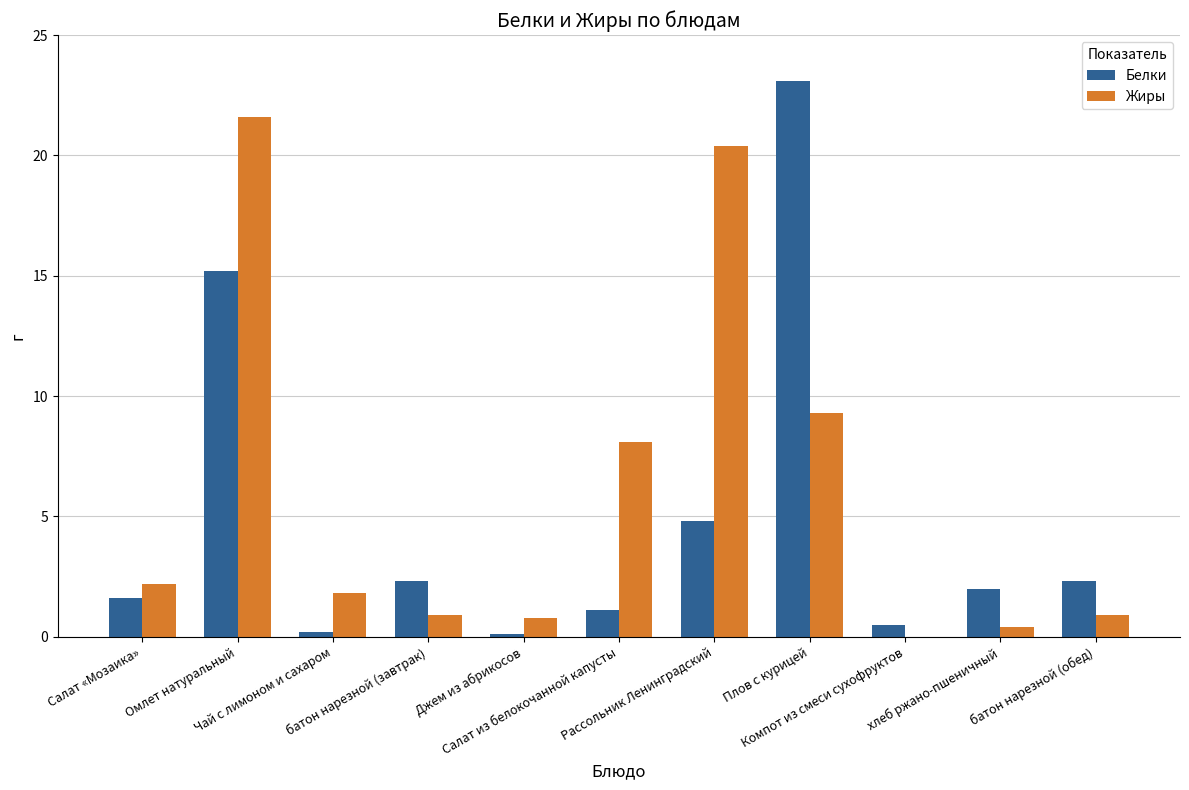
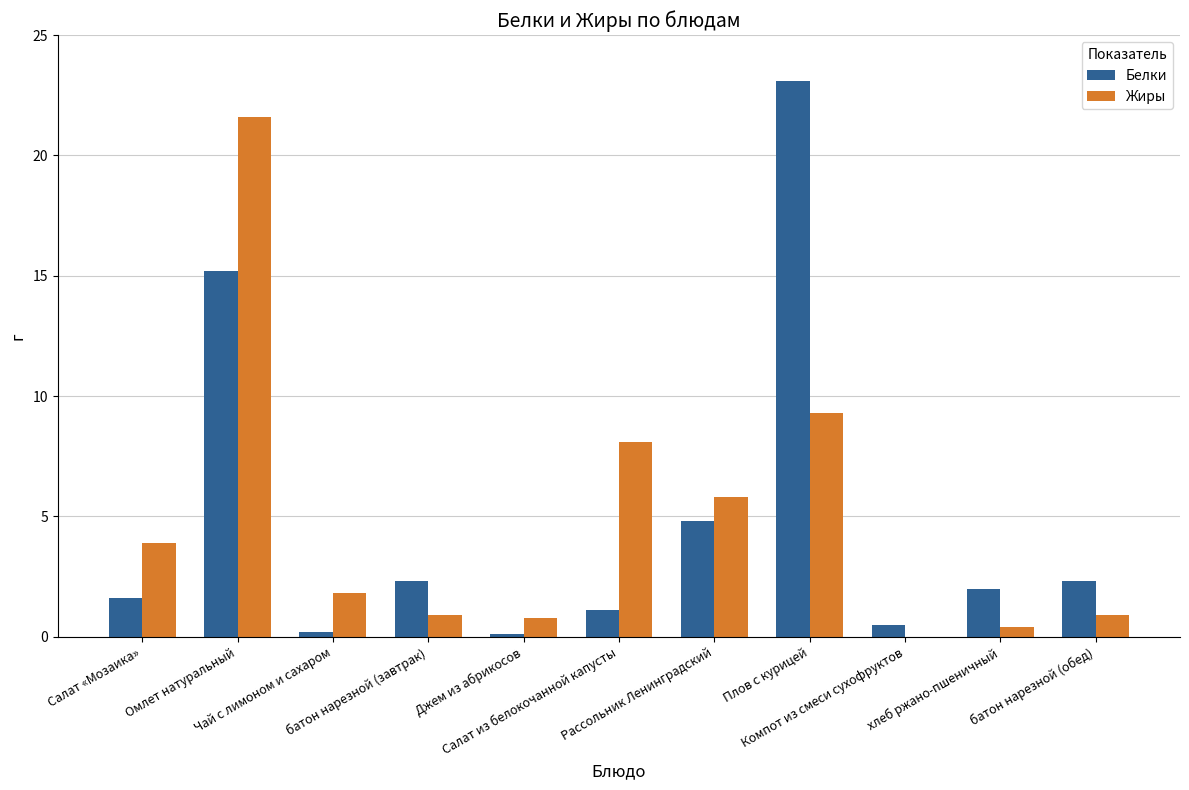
  {
    "Белки": {
      "Салат «Мозаика»": 1.6,
      "Омлет натуральный": 15.2,
      "Чай с лимоном и сахаром": 0.2,
      "батон нарезной (завтрак)": 2.3,
      "Салат из белокочанной капусты": 1.1,
      "Рассольник Ленинградский": 4.8,
      "Плов с курицей": 23.1,
      "Компот из смеси сухофруктов": 0.5,
      "хлеб ржано-пшеничный": 2.0,
      "батон нарезной (обед)": 2.3
    },
    "Жиры": {
-     "Салат «Мозаика»": 2.2,
+     "Салат «Мозаика»": 3.9,
      "Омлет натуральный": 21.6,
      "Чай с лимоном и сахаром": 1.8,
      "батон нарезной (завтрак)": 0.9,
      "Джем из абрикосов": 0.8,
      "Салат из белокочанной капусты": 8.1,
-     "Рассольник Ленинградский": 20.4,
+     "Рассольник Ленинградский": 5.8,
      "Плов с курицей": 9.3,
      "Компот из смеси сухофруктов": 0.0,
      "хлеб ржано-пшеничный": 0.4,
      "батон нарезной (обед)": 0.9
    }
  }
